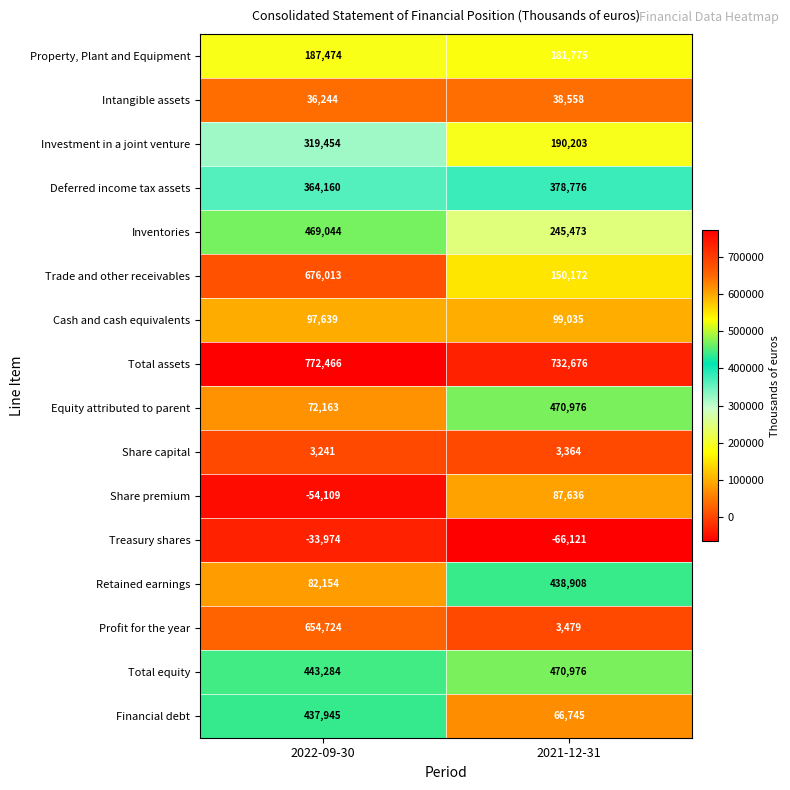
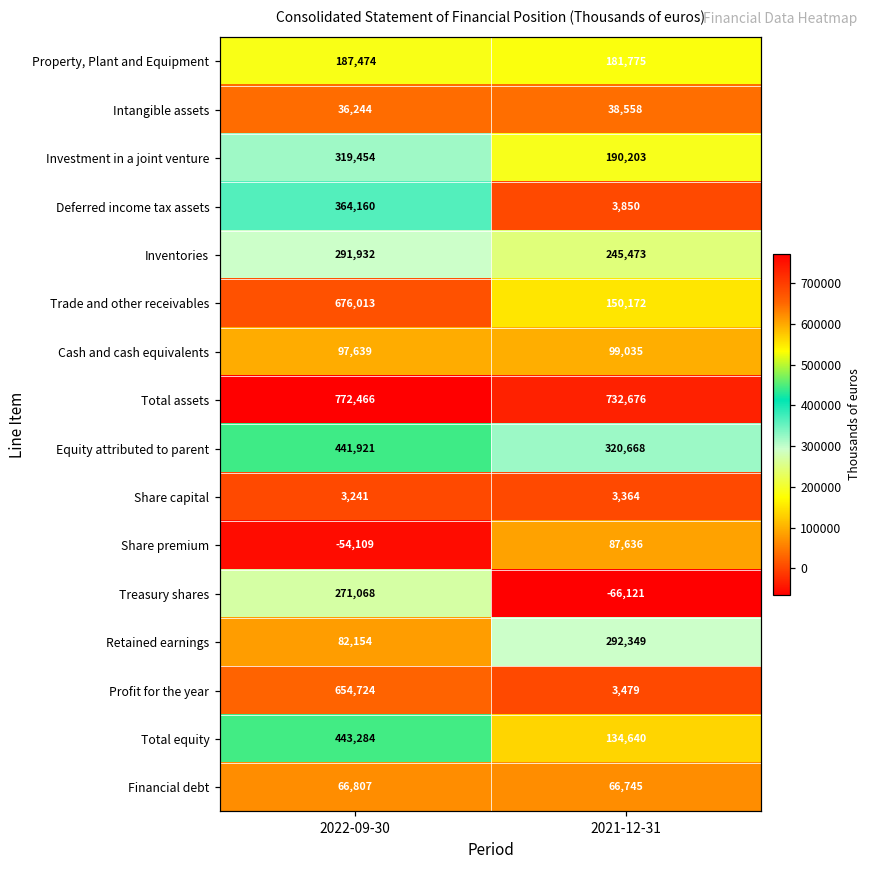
  {
    "Property, Plant and Equipment": {
      "2022-09-30": "187,474",
      "2021-12-31": "181,775"
    },
    "Intangible assets": {
      "2022-09-30": "36,244",
      "2021-12-31": "38,558"
    },
    "Investment in a joint venture": {
      "2022-09-30": "319,454",
      "2021-12-31": "190,203"
    },
    "Deferred income tax assets": {
      "2022-09-30": "364,160",
-     "2021-12-31": "378,776"
+     "2021-12-31": "3,850"
    },
    "Inventories": {
-     "2022-09-30": "469,044",
+     "2022-09-30": "291,932",
      "2021-12-31": "245,473"
    },
    "Trade and other receivables": {
      "2022-09-30": "676,013",
      "2021-12-31": "150,172"
    },
    "Cash and cash equivalents": {
      "2022-09-30": "97,639",
      "2021-12-31": "99,035"
    },
    "Total assets": {
      "2022-09-30": "772,466",
      "2021-12-31": "732,676"
    },
    "Equity attributed to parent": {
-     "2022-09-30": "72,163",
-     "2021-12-31": "470,976"
+     "2022-09-30": "441,921",
+     "2021-12-31": "320,668"
    },
    "Share capital": {
      "2022-09-30": "3,241",
      "2021-12-31": "3,364"
    },
    "Share premium": {
      "2022-09-30": "-54,109",
      "2021-12-31": "87,636"
    },
    "Treasury shares": {
-     "2022-09-30": "-33,974",
+     "2022-09-30": "271,068",
      "2021-12-31": "-66,121"
    },
    "Retained earnings": {
      "2022-09-30": "82,154",
-     "2021-12-31": "438,908"
+     "2021-12-31": "292,349"
    },
    "Profit for the year": {
      "2022-09-30": "654,724",
      "2021-12-31": "3,479"
    },
    "Total equity": {
      "2022-09-30": "443,284",
-     "2021-12-31": "470,976"
+     "2021-12-31": "134,640"
    },
    "Financial debt": {
-     "2022-09-30": "437,945",
+     "2022-09-30": "66,807",
      "2021-12-31": "66,745"
    }
  }
